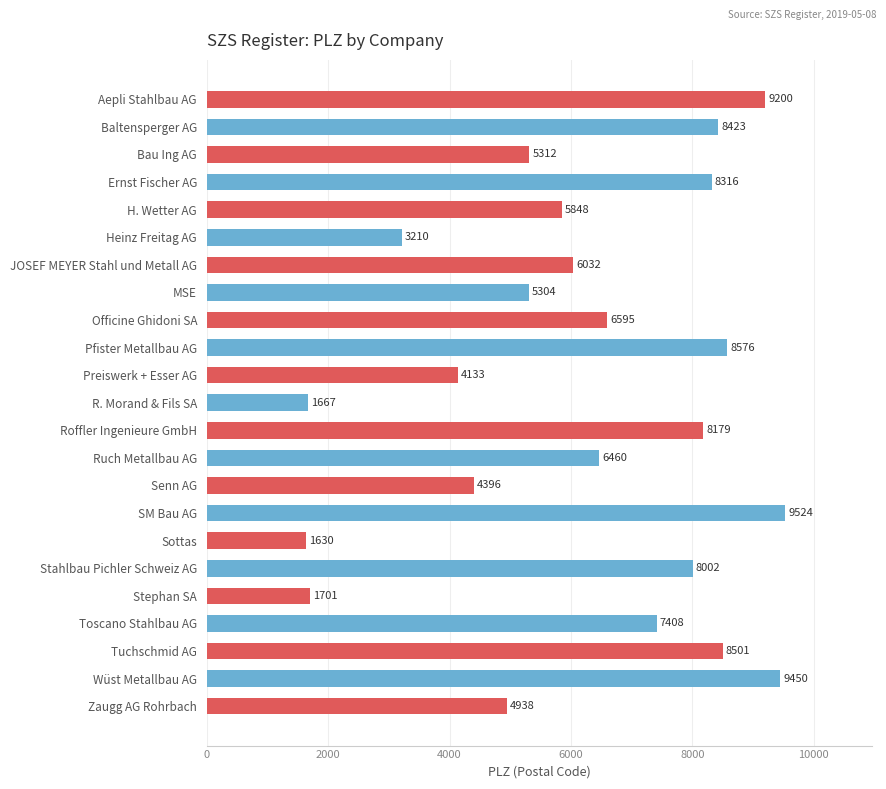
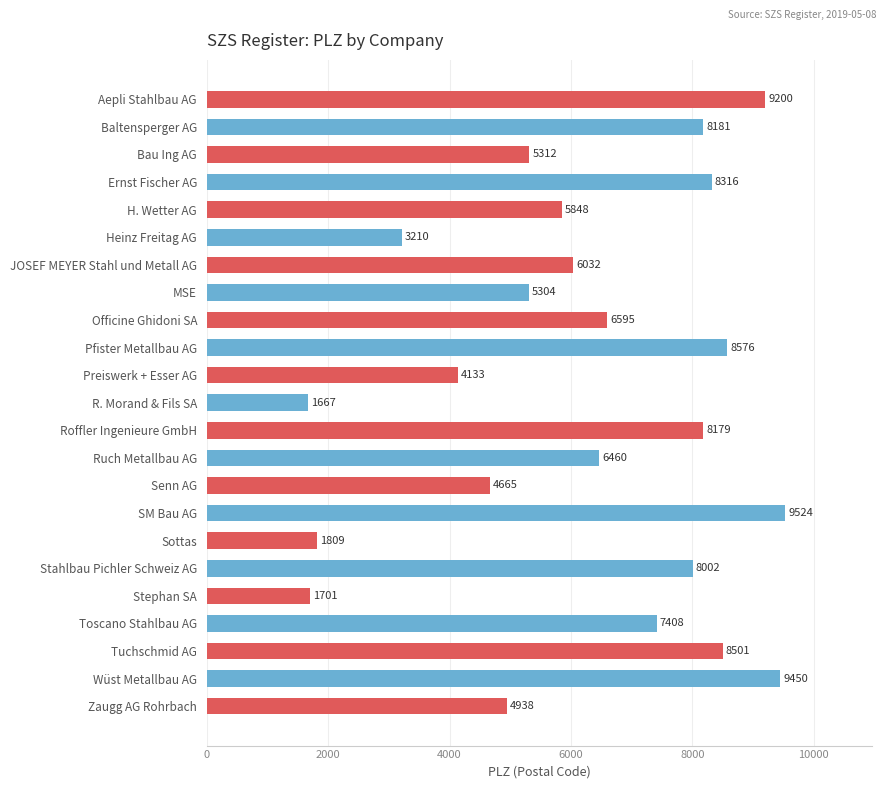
  {
    "Aepli Stahlbau AG": 9200,
-   "Baltensperger AG": 8423,
+   "Baltensperger AG": 8181,
    "Bau Ing AG": 5312,
    "Ernst Fischer AG": 8316,
    "H. Wetter AG": 5848,
    "Heinz Freitag AG": 3210,
    "JOSEF MEYER Stahl und Metall AG": 6032,
    "MSE": 5304,
    "Officine Ghidoni SA": 6595,
    "Pfister Metallbau AG": 8576,
    "Preiswerk + Esser AG": 4133,
    "R. Morand & Fils SA": 1667,
    "Roffler Ingenieure GmbH": 8179,
    "Ruch Metallbau AG": 6460,
-   "Senn AG": 4396,
+   "Senn AG": 4665,
    "SM Bau AG": 9524,
-   "Sottas": 1630,
+   "Sottas": 1809,
    "Stahlbau Pichler Schweiz AG": 8002,
    "Stephan SA": 1701,
    "Toscano Stahlbau AG": 7408,
    "Tuchschmid AG": 8501,
    "Wüst Metallbau AG": 9450,
    "Zaugg AG Rohrbach": 4938
  }
